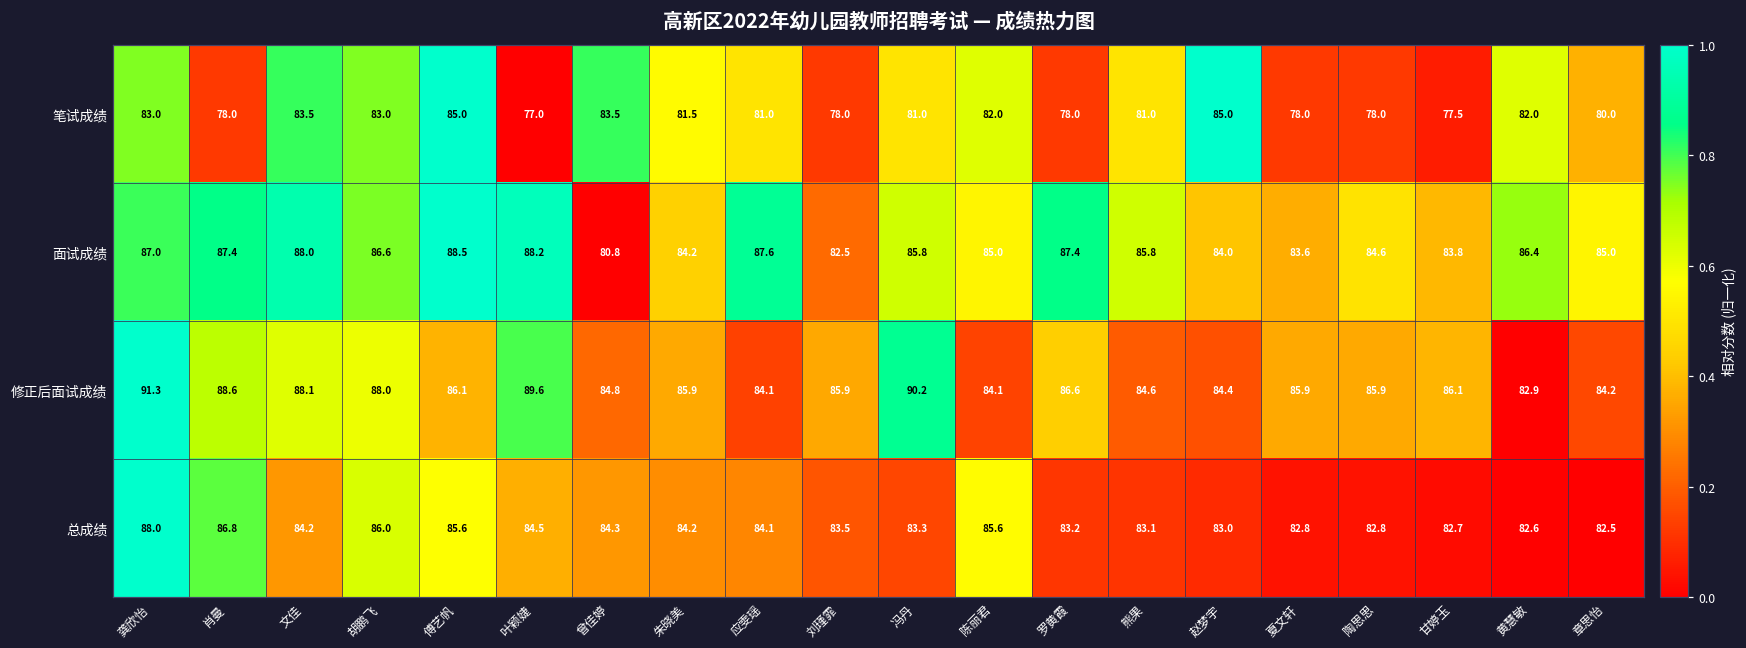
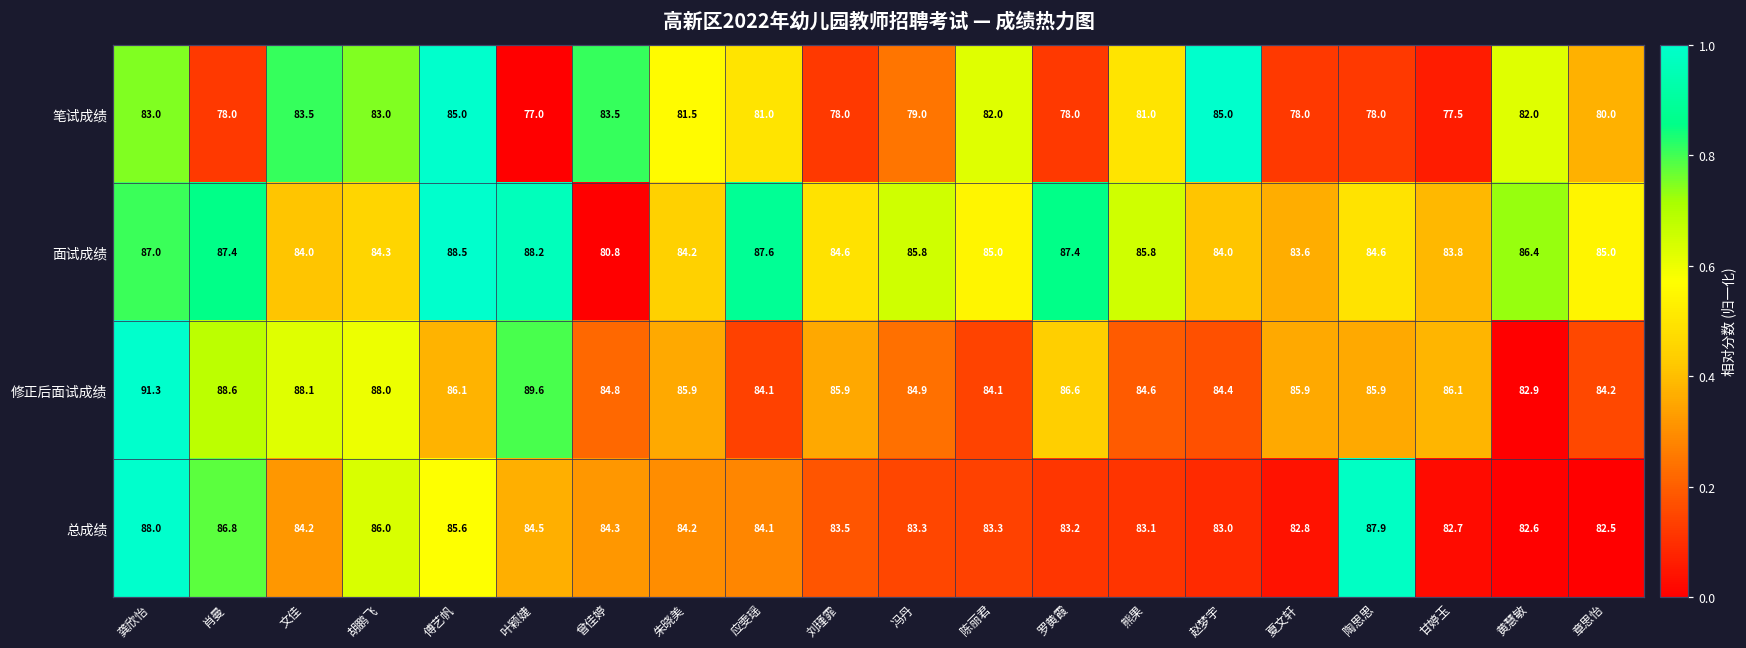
  {
    "笔试成绩": {
      "龚欣怡": 83.0,
      "肖曼": 78.0,
      "文佳": 83.5,
      "胡鹏飞": 83.0,
      "傅艺帆": 85.0,
      "叶颖婕": 77.0,
      "曾佳婷": 83.5,
      "朱晓美": 81.5,
      "应雯瑶": 81.0,
      "刘瑾霏": 78.0,
-     "冯丹": 81.0,
+     "冯丹": 79.0,
      "陈丽君": 82.0,
      "罗黄霞": 78.0,
      "熊果": 81.0,
      "赵梦宇": 85.0,
      "夏文轩": 78.0,
      "陶思思": 78.0,
      "甘婷玉": 77.5,
      "黄慧敏": 82.0,
      "章思怡": 80.0
    },
    "面试成绩": {
      "龚欣怡": 87.0,
      "肖曼": 87.4,
-     "文佳": 88.0,
-     "胡鹏飞": 86.6,
+     "文佳": 84.0,
+     "胡鹏飞": 84.3,
      "傅艺帆": 88.5,
      "叶颖婕": 88.2,
      "曾佳婷": 80.8,
      "朱晓美": 84.2,
      "应雯瑶": 87.6,
-     "刘瑾霏": 82.5,
+     "刘瑾霏": 84.6,
      "冯丹": 85.8,
      "陈丽君": 85.0,
      "罗黄霞": 87.4,
      "熊果": 85.8,
      "赵梦宇": 84.0,
      "夏文轩": 83.6,
      "陶思思": 84.6,
      "甘婷玉": 83.8,
      "黄慧敏": 86.4,
      "章思怡": 85.0
    },
    "修正后面试成绩": {
      "龚欣怡": 91.3,
      "肖曼": 88.6,
      "文佳": 88.1,
      "胡鹏飞": 88.0,
      "傅艺帆": 86.1,
      "叶颖婕": 89.6,
      "曾佳婷": 84.8,
      "朱晓美": 85.9,
      "应雯瑶": 84.1,
      "刘瑾霏": 85.9,
-     "冯丹": 90.2,
+     "冯丹": 84.9,
      "陈丽君": 84.1,
      "罗黄霞": 86.6,
      "熊果": 84.6,
      "赵梦宇": 84.4,
      "夏文轩": 85.9,
      "陶思思": 85.9,
      "甘婷玉": 86.1,
      "黄慧敏": 82.9,
      "章思怡": 84.2
    },
    "总成绩": {
      "龚欣怡": 88.0,
      "肖曼": 86.8,
      "文佳": 84.2,
      "胡鹏飞": 86.0,
      "傅艺帆": 85.6,
      "叶颖婕": 84.5,
      "曾佳婷": 84.3,
      "朱晓美": 84.2,
      "应雯瑶": 84.1,
      "刘瑾霏": 83.5,
      "冯丹": 83.3,
-     "陈丽君": 85.6,
+     "陈丽君": 83.3,
      "罗黄霞": 83.2,
      "熊果": 83.1,
      "赵梦宇": 83.0,
      "夏文轩": 82.8,
-     "陶思思": 82.8,
+     "陶思思": 87.9,
      "甘婷玉": 82.7,
      "黄慧敏": 82.6,
      "章思怡": 82.5
    }
  }
